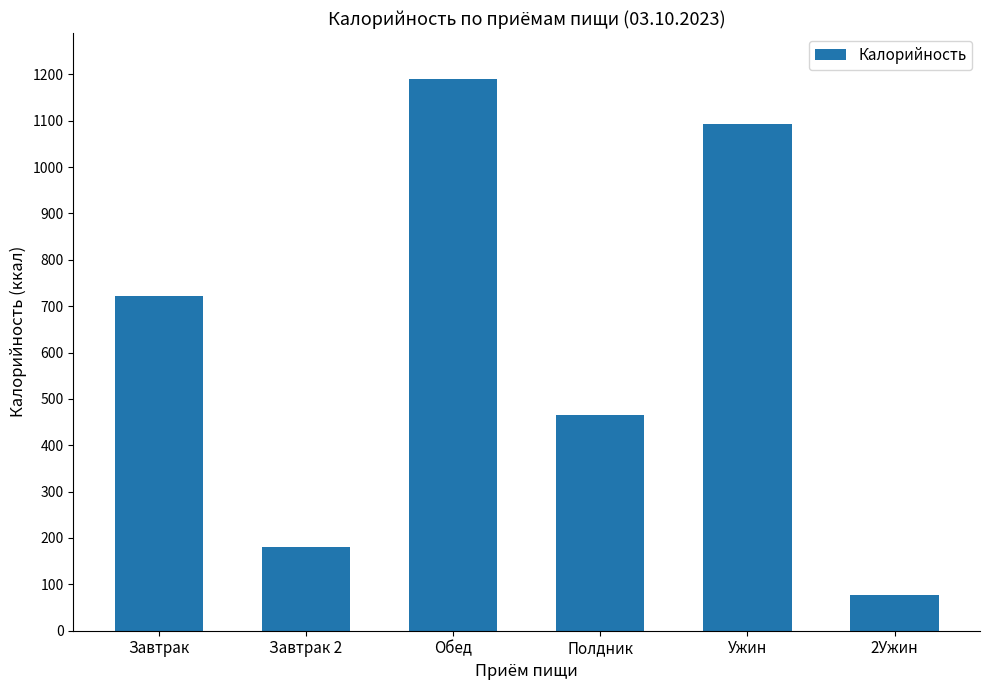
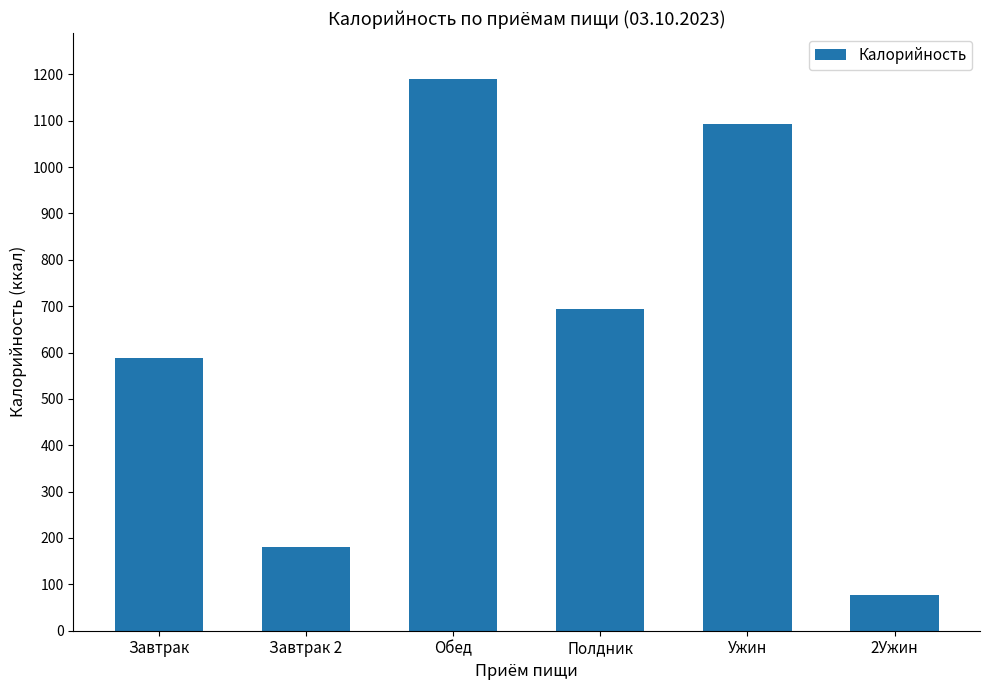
  {
-   "Завтрак": 720,
+   "Завтрак": 590,
    "Завтрак 2": 180,
    "Обед": 1190,
-   "Полдник": 470,
+   "Полдник": 690,
    "Ужин": 1090,
    "2Ужин": 80
  }
